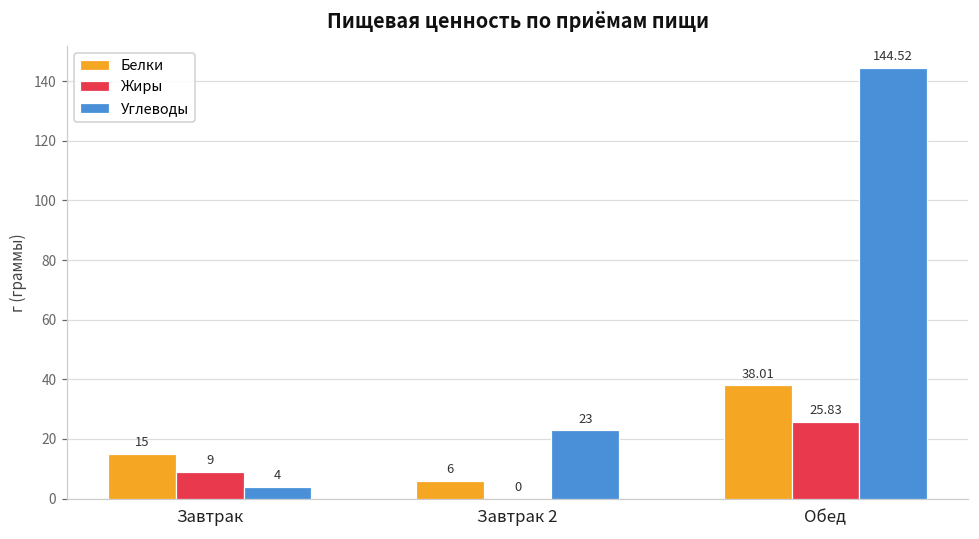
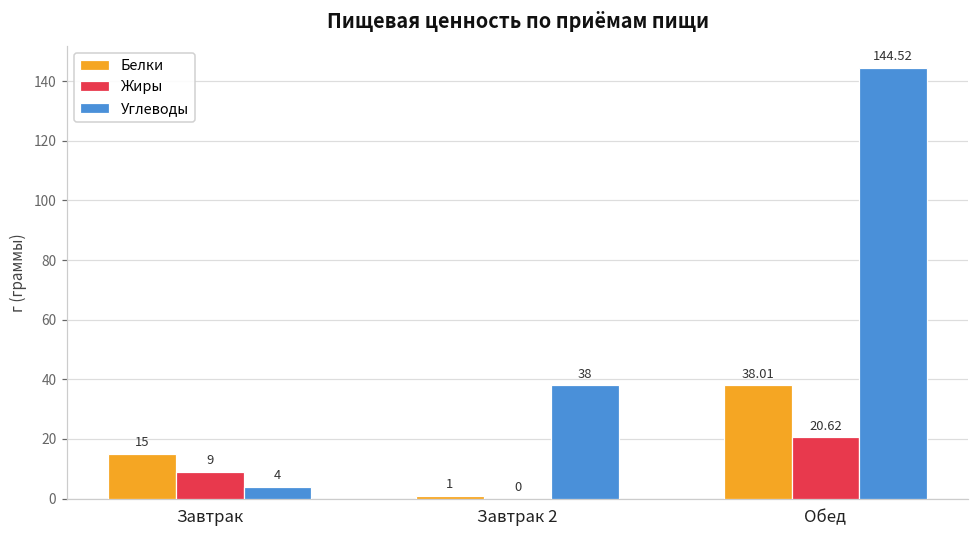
  {
    "Белки": {
      "Завтрак": 15,
-     "Завтрак 2": 6,
+     "Завтрак 2": 1,
      "Обед": 38.01
    },
    "Жиры": {
      "Завтрак": 9,
      "Завтрак 2": 0,
-     "Обед": 25.83
+     "Обед": 20.62
    },
    "Углеводы": {
      "Завтрак": 4,
-     "Завтрак 2": 23,
+     "Завтрак 2": 38,
      "Обед": 144.52
    }
  }
